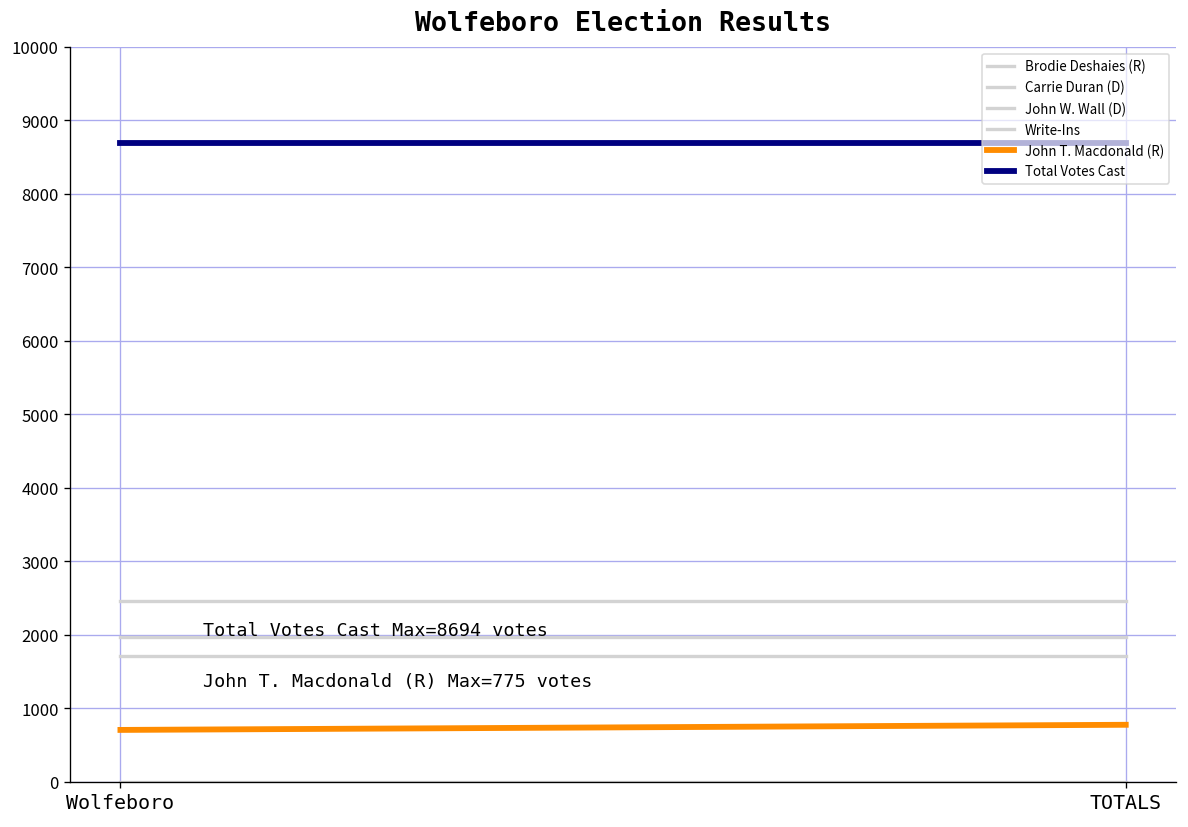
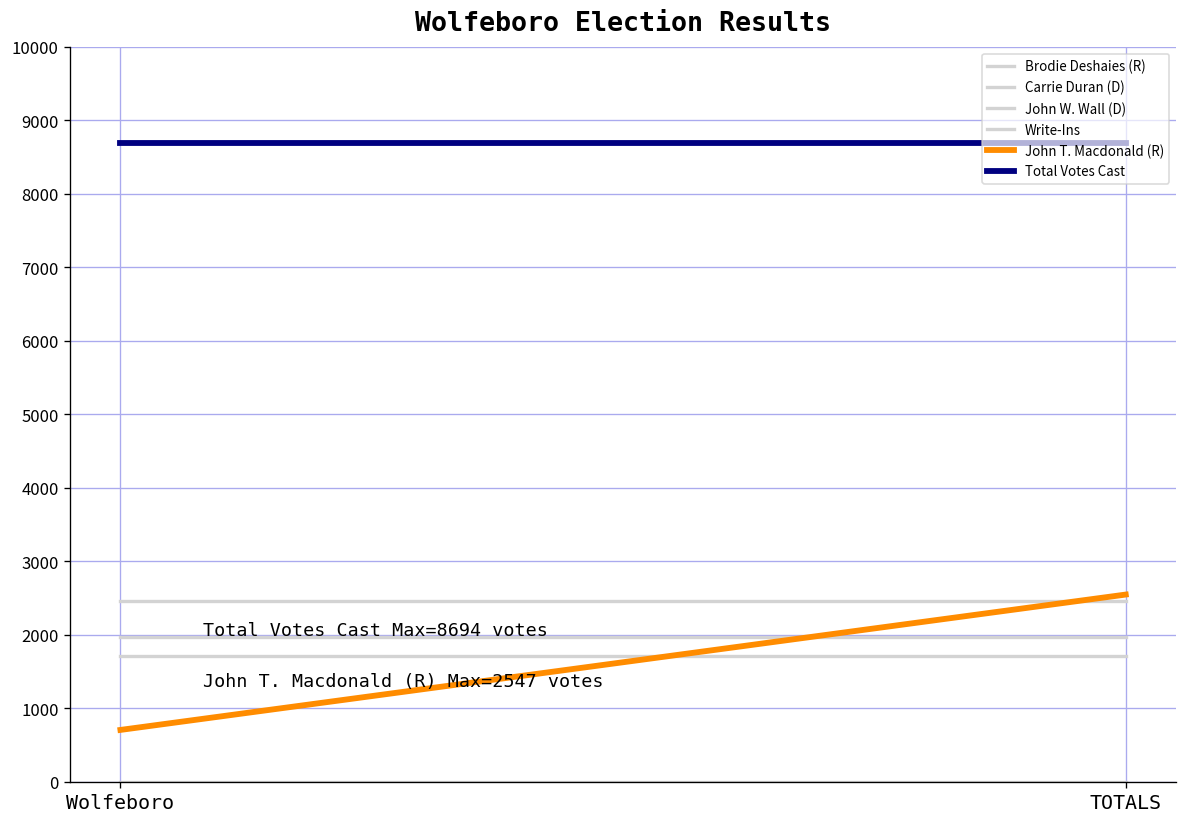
  {
    "John T. Macdonald (R)": {
-     "TOTALS": 775
+     "TOTALS": 2547
    },
    "Total Votes Cast": {
      "Wolfeboro": 8700
    }
  }
